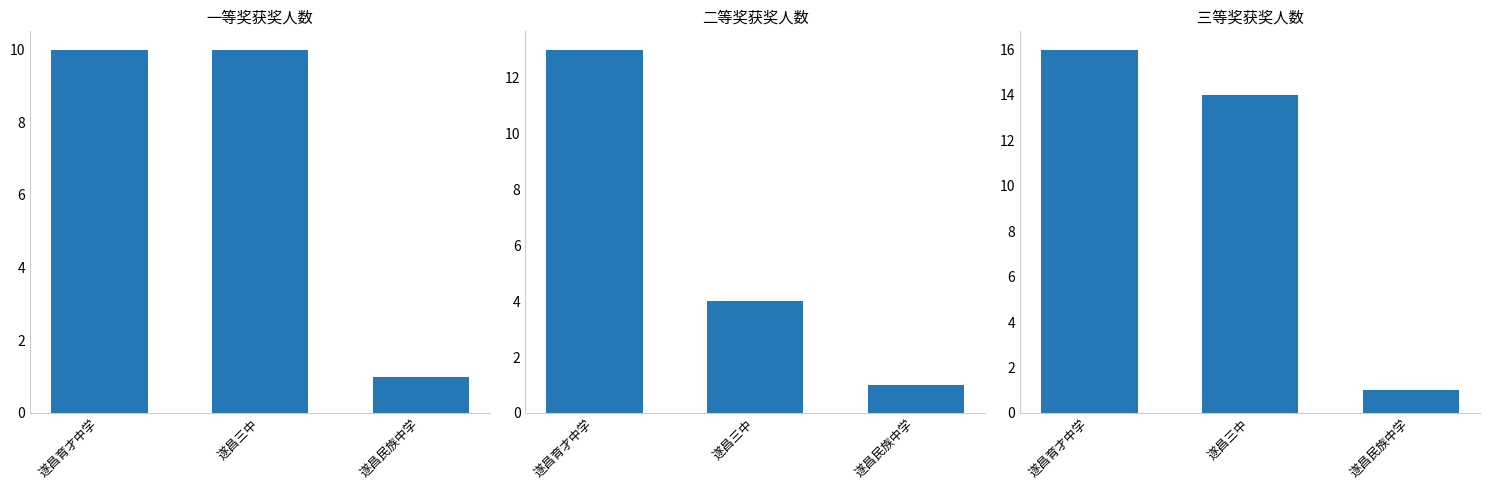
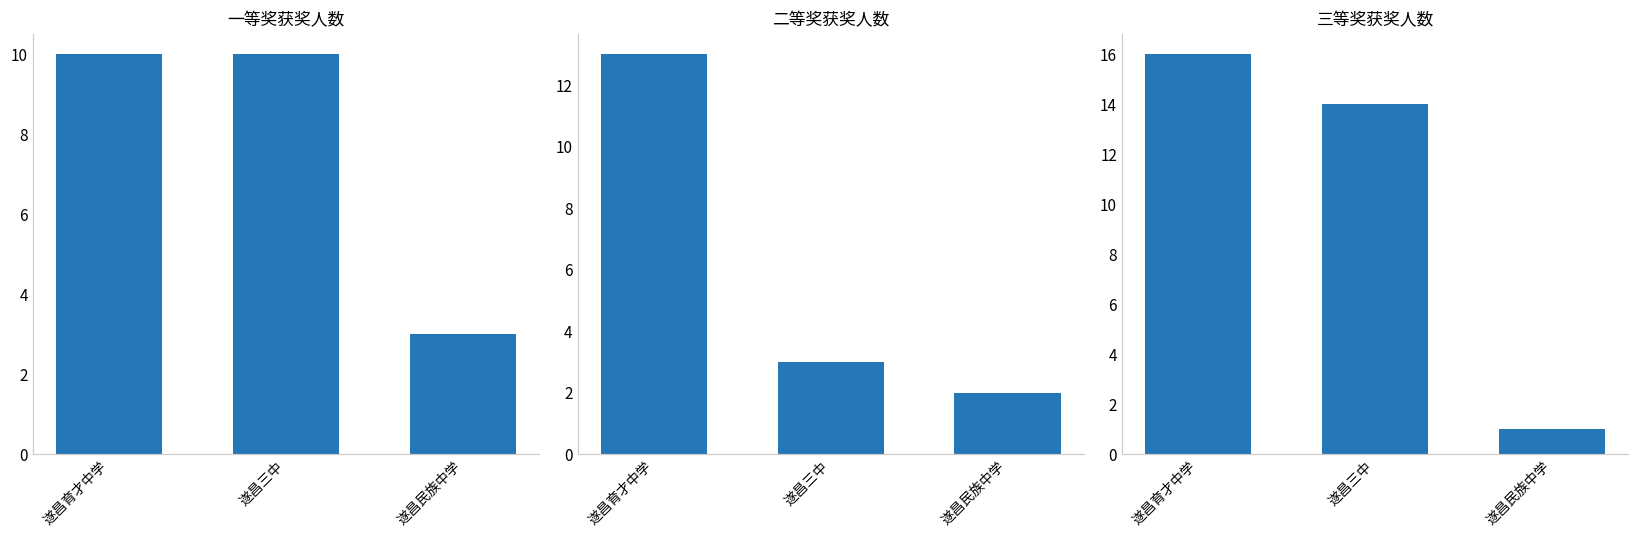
  {
    "一等奖获奖人数": {
      "遂昌育才中学": 10,
      "遂昌三中": 10,
-     "遂昌民族中学": 1
+     "遂昌民族中学": 3
    },
    "二等奖获奖人数": {
      "遂昌育才中学": 13,
-     "遂昌三中": 4,
-     "遂昌民族中学": 1
+     "遂昌三中": 3,
+     "遂昌民族中学": 2
    },
    "三等奖获奖人数": {
      "遂昌育才中学": 16.0,
      "遂昌三中": 14.0,
      "遂昌民族中学": 1.0
    }
  }
